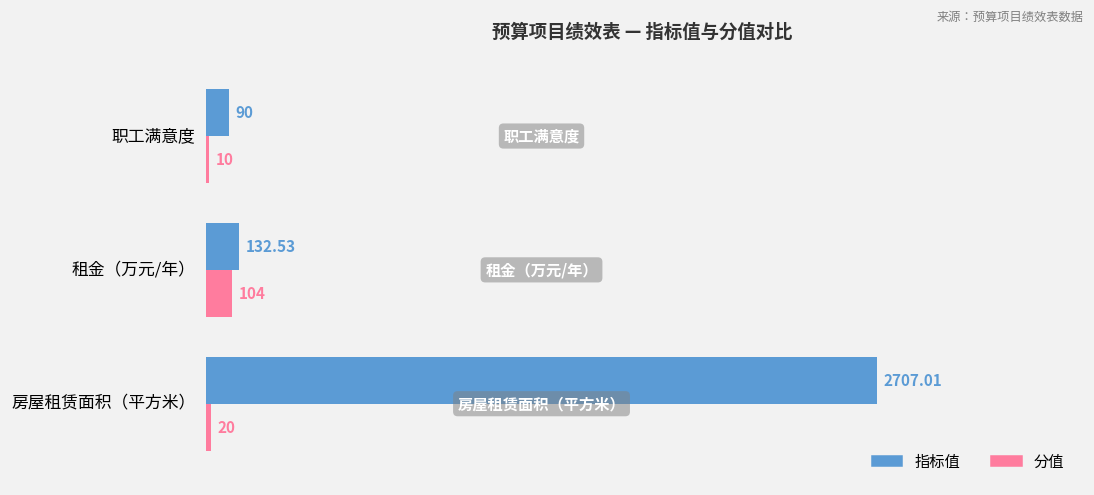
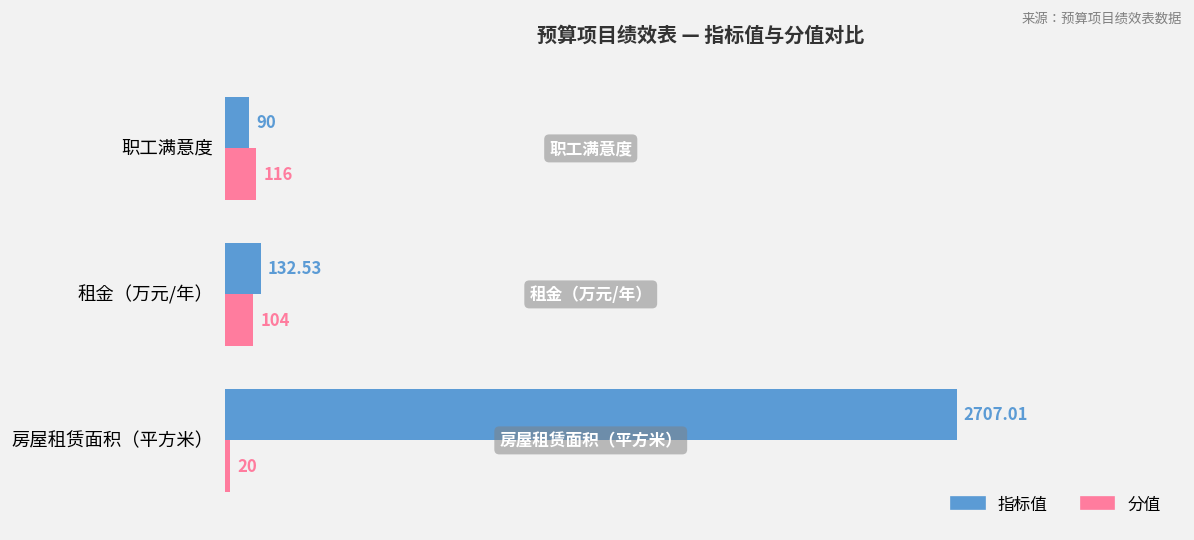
  {
    "指标值": {
      "职工满意度": 90,
      "租金（万元/年）": 132.53,
      "房屋租赁面积（平方米）": 2707.01
    },
    "分值": {
-     "职工满意度": 10,
+     "职工满意度": 116,
      "租金（万元/年）": 104,
      "房屋租赁面积（平方米）": 20
    }
  }
